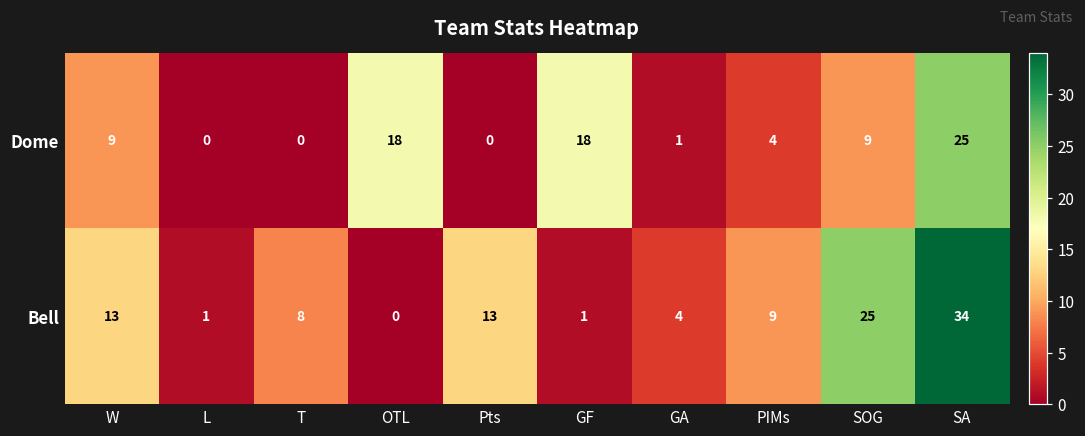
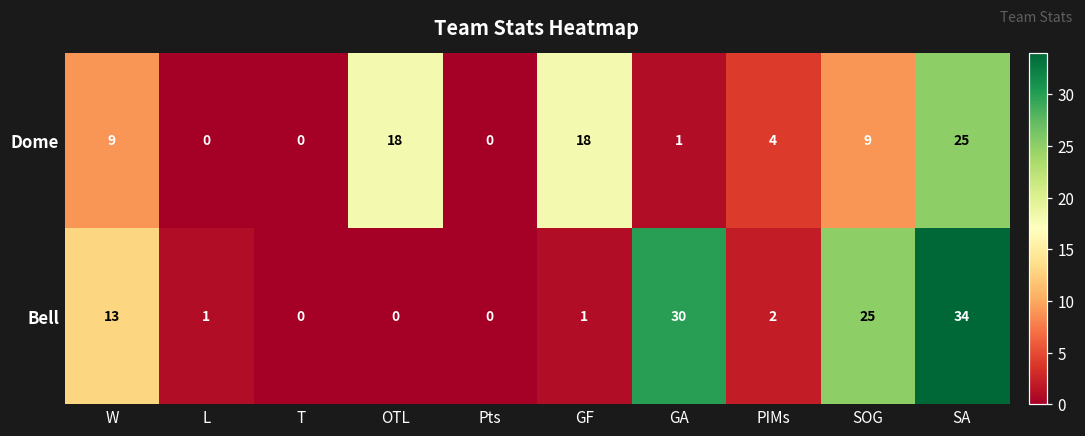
  {
    "Dome": {
      "W": 9,
      "L": 0,
      "T": 0,
      "OTL": 18,
      "Pts": 0,
      "GF": 18,
      "GA": 1,
      "PIMs": 4,
      "SOG": 9,
      "SA": 25
    },
    "Bell": {
      "W": 13,
      "L": 1,
-     "T": 8,
+     "T": 0,
      "OTL": 0,
-     "Pts": 13,
+     "Pts": 0,
      "GF": 1,
-     "GA": 4,
-     "PIMs": 9,
+     "GA": 30,
+     "PIMs": 2,
      "SOG": 25,
      "SA": 34
    }
  }
